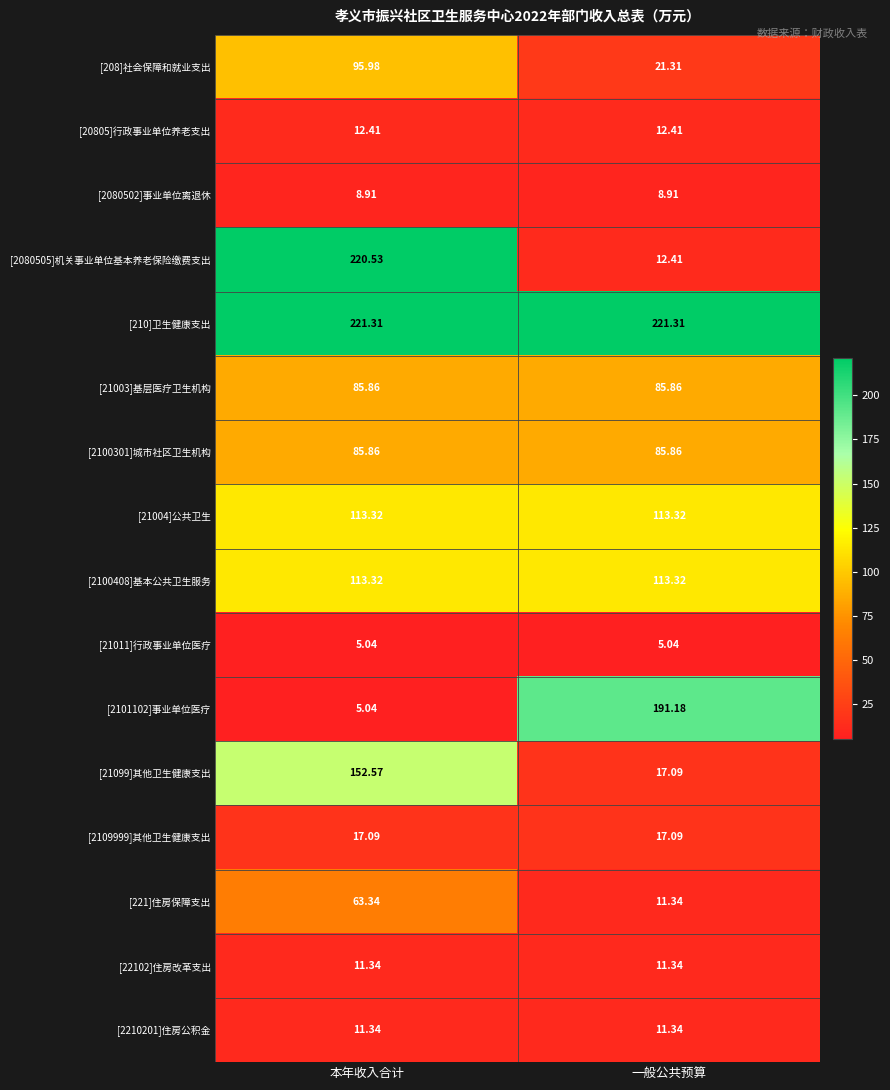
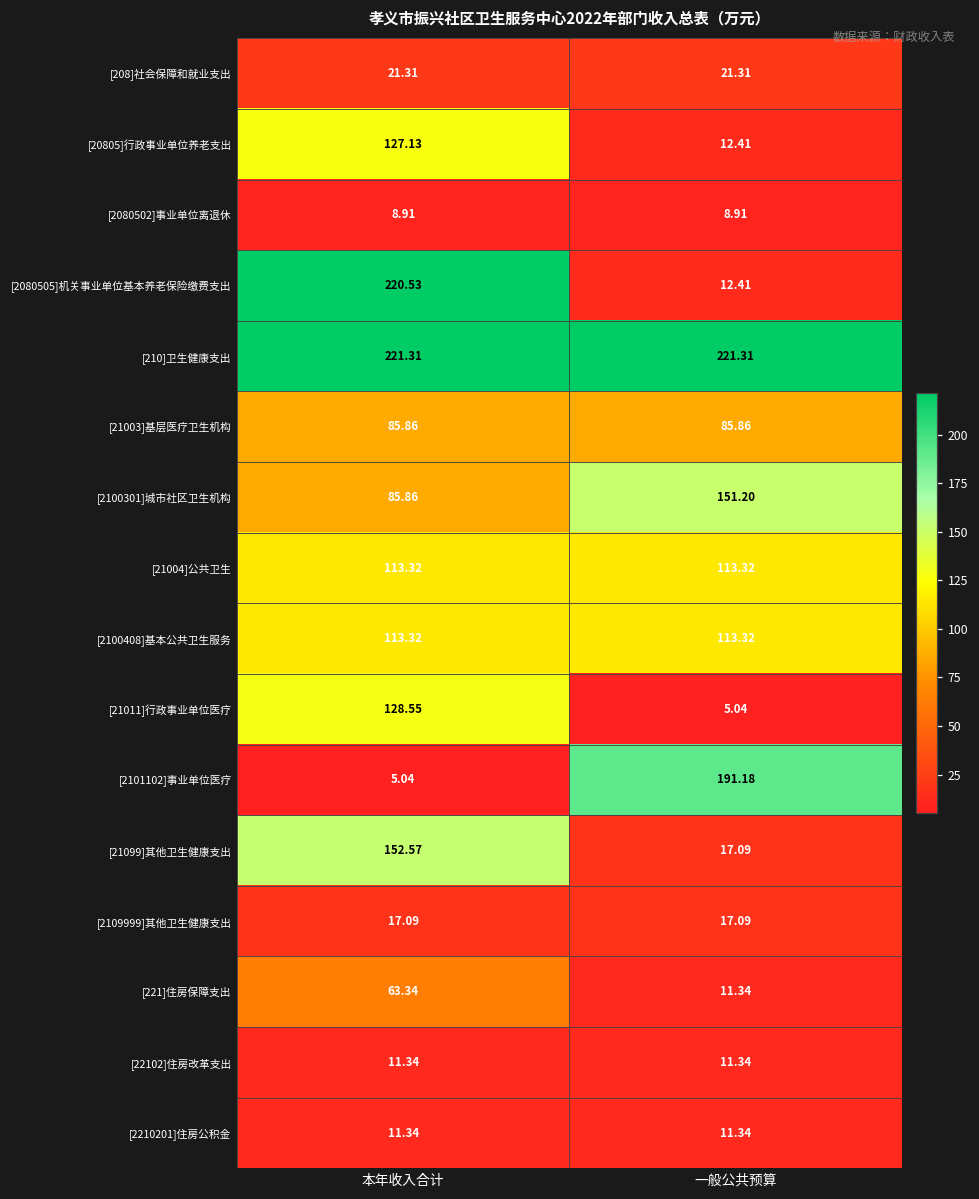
  {
    "[208]社会保障和就业支出": {
-     "本年收入合计": 95.98,
+     "本年收入合计": 21.31,
      "一般公共预算": 21.31
    },
    "[20805]行政事业单位养老支出": {
-     "本年收入合计": 12.41,
+     "本年收入合计": 127.13,
      "一般公共预算": 12.41
    },
    "[2080502]事业单位离退休": {
      "本年收入合计": 8.91,
      "一般公共预算": 8.91
    },
    "[2080505]机关事业单位基本养老保险缴费支出": {
      "本年收入合计": 220.53,
      "一般公共预算": 12.41
    },
    "[210]卫生健康支出": {
      "本年收入合计": 221.31,
      "一般公共预算": 221.31
    },
    "[21003]基层医疗卫生机构": {
      "本年收入合计": 85.86,
      "一般公共预算": 85.86
    },
    "[2100301]城市社区卫生机构": {
      "本年收入合计": 85.86,
-     "一般公共预算": 85.86
+     "一般公共预算": 151.20
    },
    "[21004]公共卫生": {
      "本年收入合计": 113.32,
      "一般公共预算": 113.32
    },
    "[2100408]基本公共卫生服务": {
      "本年收入合计": 113.32,
      "一般公共预算": 113.32
    },
    "[21011]行政事业单位医疗": {
-     "本年收入合计": 5.04,
+     "本年收入合计": 128.55,
      "一般公共预算": 5.04
    },
    "[2101102]事业单位医疗": {
      "本年收入合计": 5.04,
      "一般公共预算": 191.18
    },
    "[21099]其他卫生健康支出": {
      "本年收入合计": 152.57,
      "一般公共预算": 17.09
    },
    "[2109999]其他卫生健康支出": {
      "本年收入合计": 17.09,
      "一般公共预算": 17.09
    },
    "[221]住房保障支出": {
      "本年收入合计": 63.34,
      "一般公共预算": 11.34
    },
    "[22102]住房改革支出": {
      "本年收入合计": 11.34,
      "一般公共预算": 11.34
    },
    "[2210201]住房公积金": {
      "本年收入合计": 11.34,
      "一般公共预算": 11.34
    }
  }
